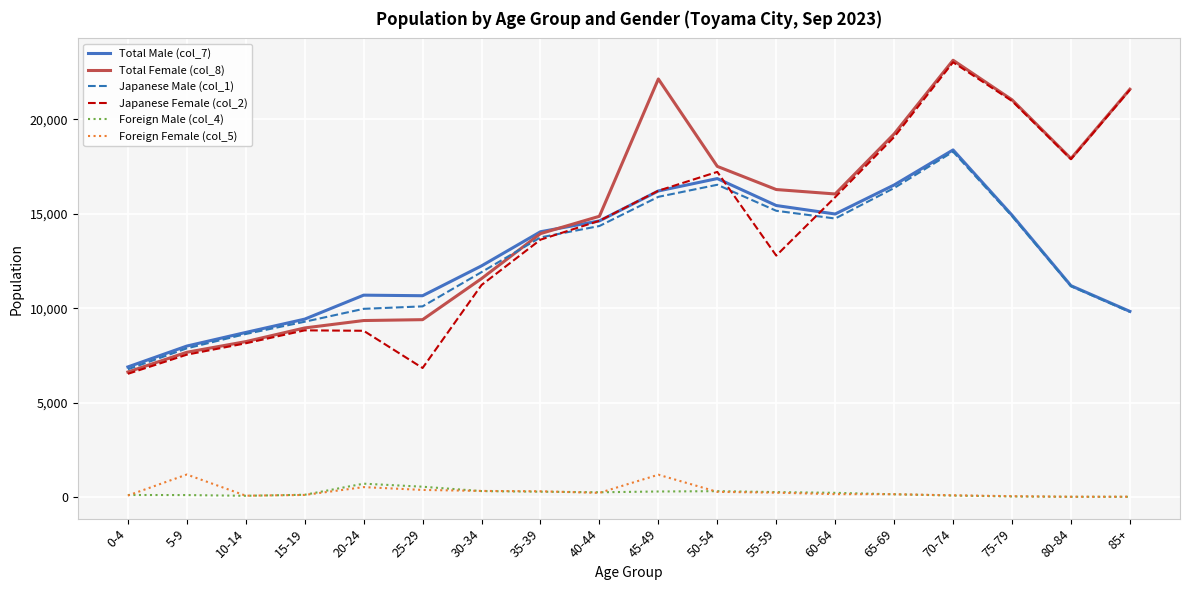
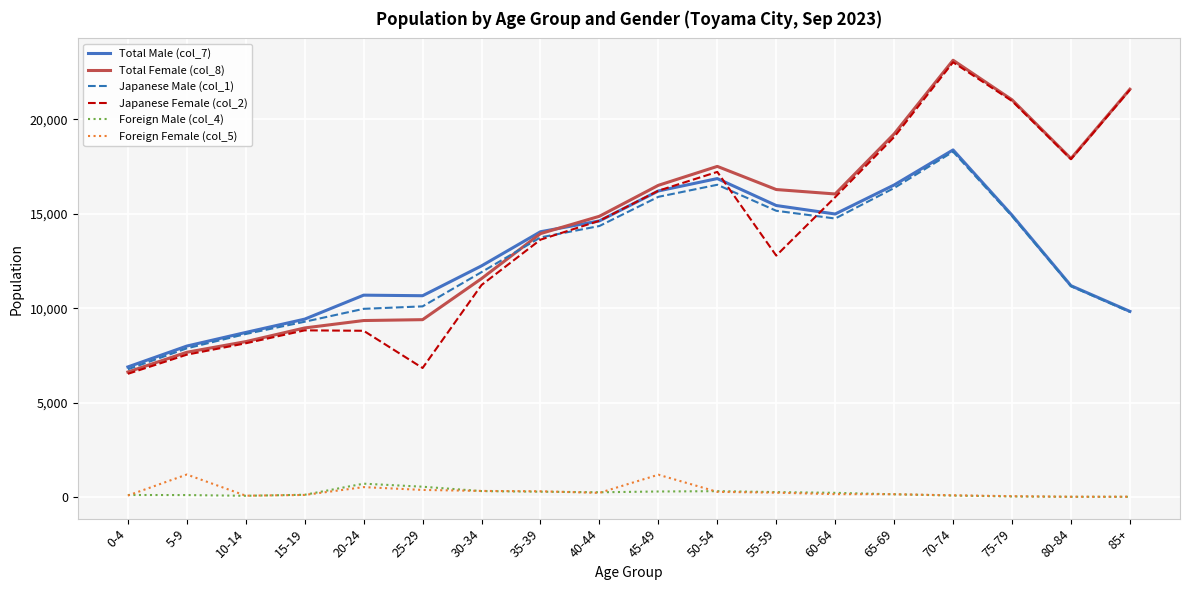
  {
    "Total Female (col_8)": {
      "20-24": "9,400",
      "25-29": "9,400",
      "30-34": "11,600",
      "40-44": "14,900",
-     "45-49": "22,100",
+     "45-49": "16,500",
      "50-54": "17,500",
      "55-59": "16,300",
      "60-64": "16,100",
      "65-69": "19,200"
    },
    "Japanese Female (col_2)": {
      "20-24": "8,800",
      "25-29": "6,800",
      "30-34": "11,200",
      "50-54": "17,200",
      "55-59": "12,800",
      "60-64": "15,900",
      "65-69": "19,100"
    },
    "Foreign Male (col_4)": {
      "5-9": "100",
      "20-24": "700",
      "25-29": "600",
      "45-49": "300"
    },
    "Foreign Female (col_5)": {
      "5-9": "1,200",
      "20-24": "500",
      "25-29": "400",
      "45-49": "1,200"
    }
  }
